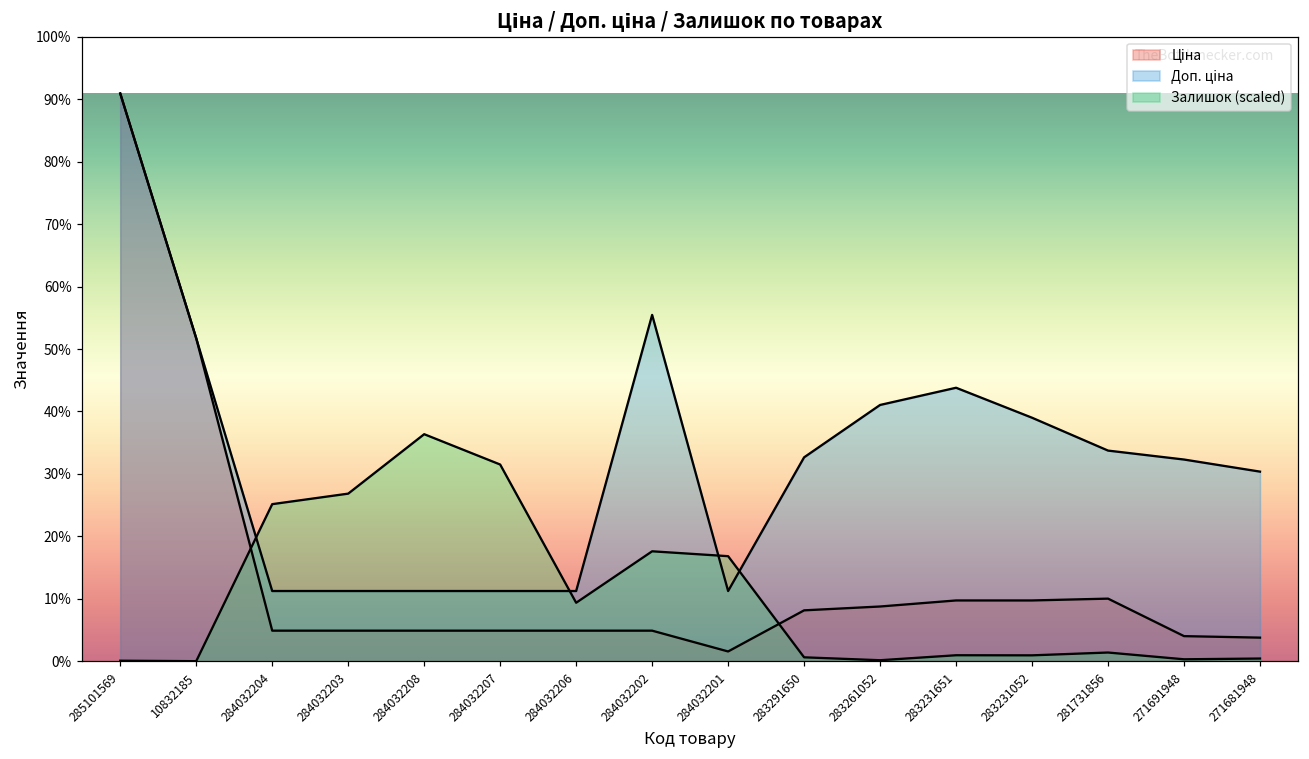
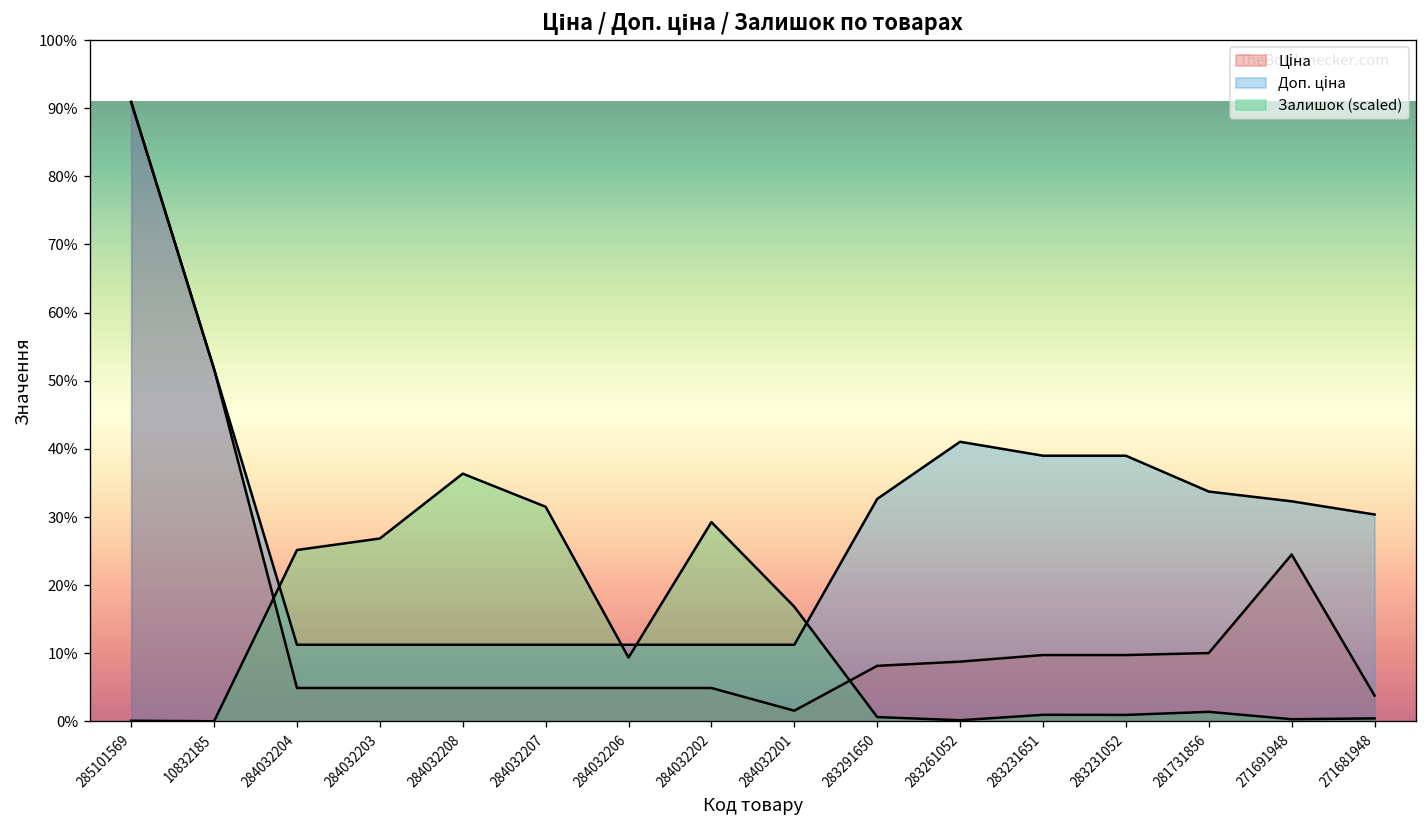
  {
    "Ціна": {
      "284032204": "5%",
      "284032203": "5%",
      "284032208": "5%",
      "284032207": "5%",
      "284032206": "5%",
      "284032202": "5%",
      "284032201": "2%",
      "283291650": "8%",
      "283261052": "9%",
      "283231651": "10%",
      "283231052": "10%",
      "281731856": "10%",
-     "271691948": "4%",
+     "271691948": "24%",
      "271681948": "4%"
    },
    "Доп. ціна": {
      "284032204": "11%",
      "284032203": "11%",
      "284032208": "11%",
      "284032207": "11%",
      "284032206": "11%",
-     "284032202": "55%",
+     "284032202": "11%",
      "284032201": "11%",
      "283291650": "33%",
      "283261052": "41%",
-     "283231651": "44%",
+     "283231651": "39%",
      "283231052": "39%",
      "281731856": "34%",
      "271691948": "32%",
      "271681948": "30%"
    },
    "Залишок (scaled)": {
      "285101569": "0%",
      "10832185": "0%",
      "284032204": "25%",
      "284032203": "27%",
      "284032208": "36%",
      "284032207": "32%",
      "284032206": "9%",
-     "284032202": "18%",
+     "284032202": "29%",
      "284032201": "17%",
      "283291650": "1%",
      "283261052": "0%",
      "283231651": "1%",
      "283231052": "1%",
      "281731856": "1%",
      "271691948": "0%",
      "271681948": "0%"
    }
  }
